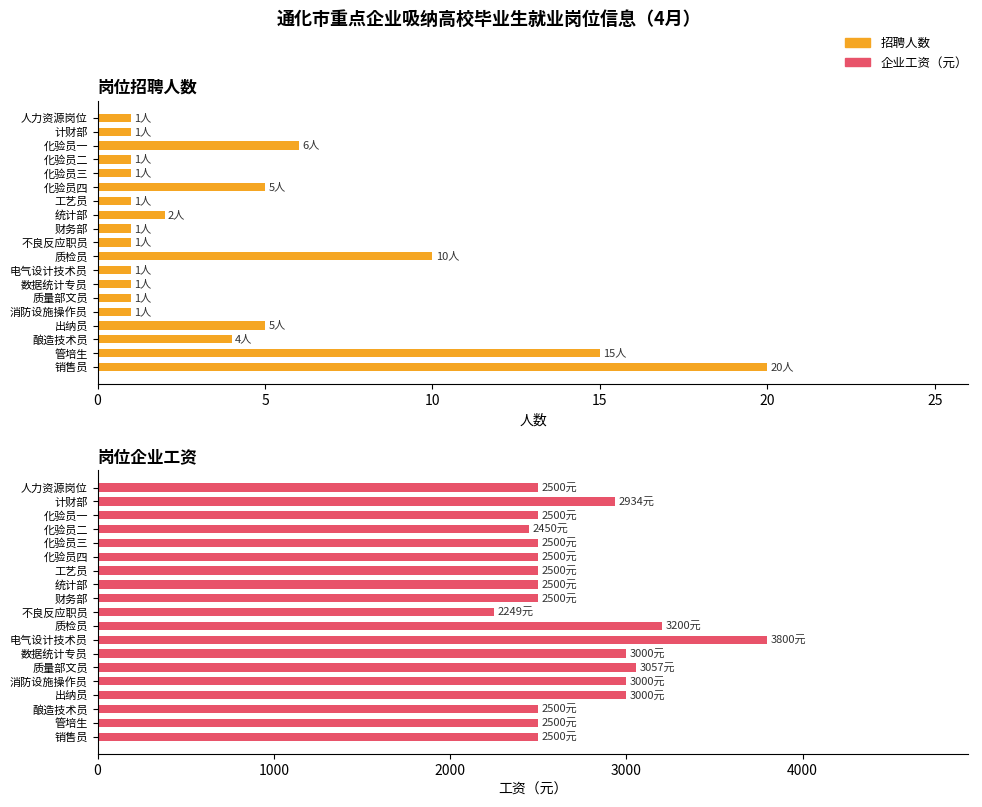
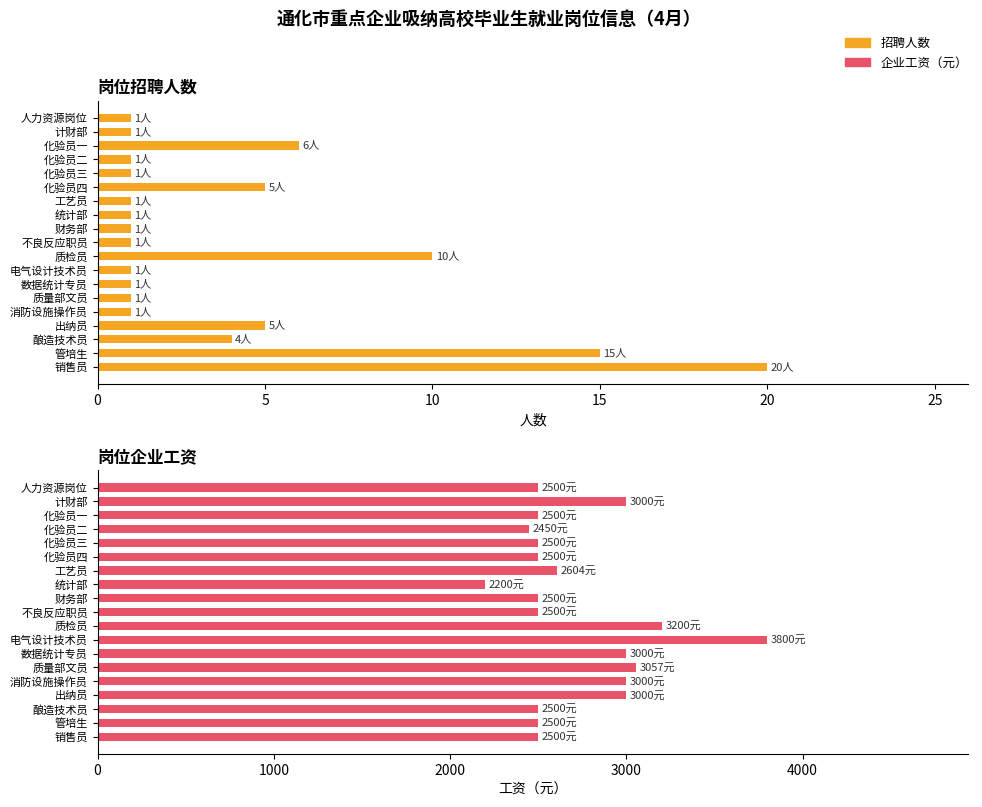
  {
    "岗位招聘人数": {
      "人力资源岗位": "1人",
      "计财部": "1人",
      "化验员一": "6人",
      "化验员二": "1人",
      "化验员三": "1人",
      "化验员四": "5人",
      "工艺员": "1人",
-     "统计部": "2人",
+     "统计部": "1人",
      "财务部": "1人",
      "不良反应职员": "1人",
      "质检员": "10人",
      "电气设计技术员": "1人",
      "数据统计专员": "1人",
      "质量部文员": "1人",
      "消防设施操作员": "1人",
      "出纳员": "5人",
      "酿造技术员": "4人",
      "管培生": "15人",
      "销售员": "20人"
    },
    "岗位企业工资": {
      "人力资源岗位": "2500元",
-     "计财部": "2934元",
+     "计财部": "3000元",
      "化验员一": "2500元",
      "化验员二": "2450元",
      "化验员三": "2500元",
      "化验员四": "2500元",
-     "工艺员": "2500元",
-     "统计部": "2500元",
+     "工艺员": "2604元",
+     "统计部": "2200元",
      "财务部": "2500元",
-     "不良反应职员": "2249元",
+     "不良反应职员": "2500元",
      "质检员": "3200元",
      "电气设计技术员": "3800元",
      "数据统计专员": "3000元",
      "质量部文员": "3057元",
      "消防设施操作员": "3000元",
      "出纳员": "3000元",
      "酿造技术员": "2500元",
      "管培生": "2500元",
      "销售员": "2500元"
    }
  }
